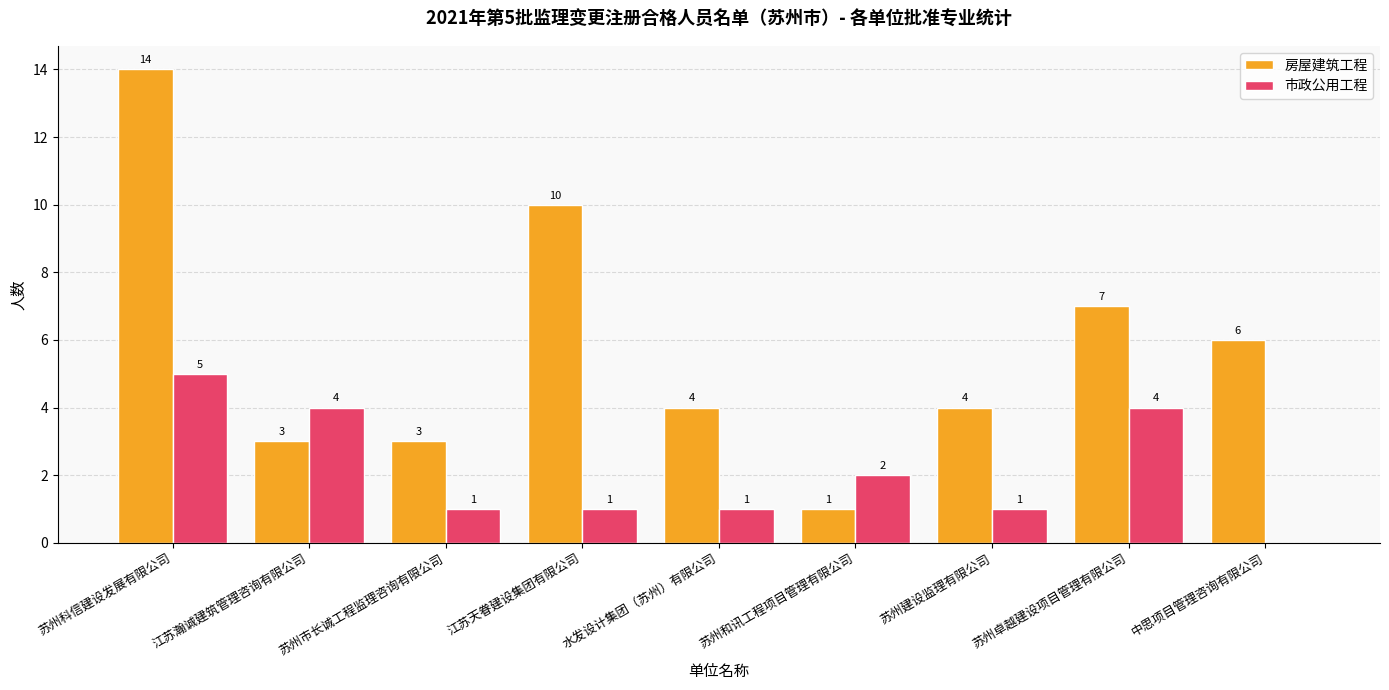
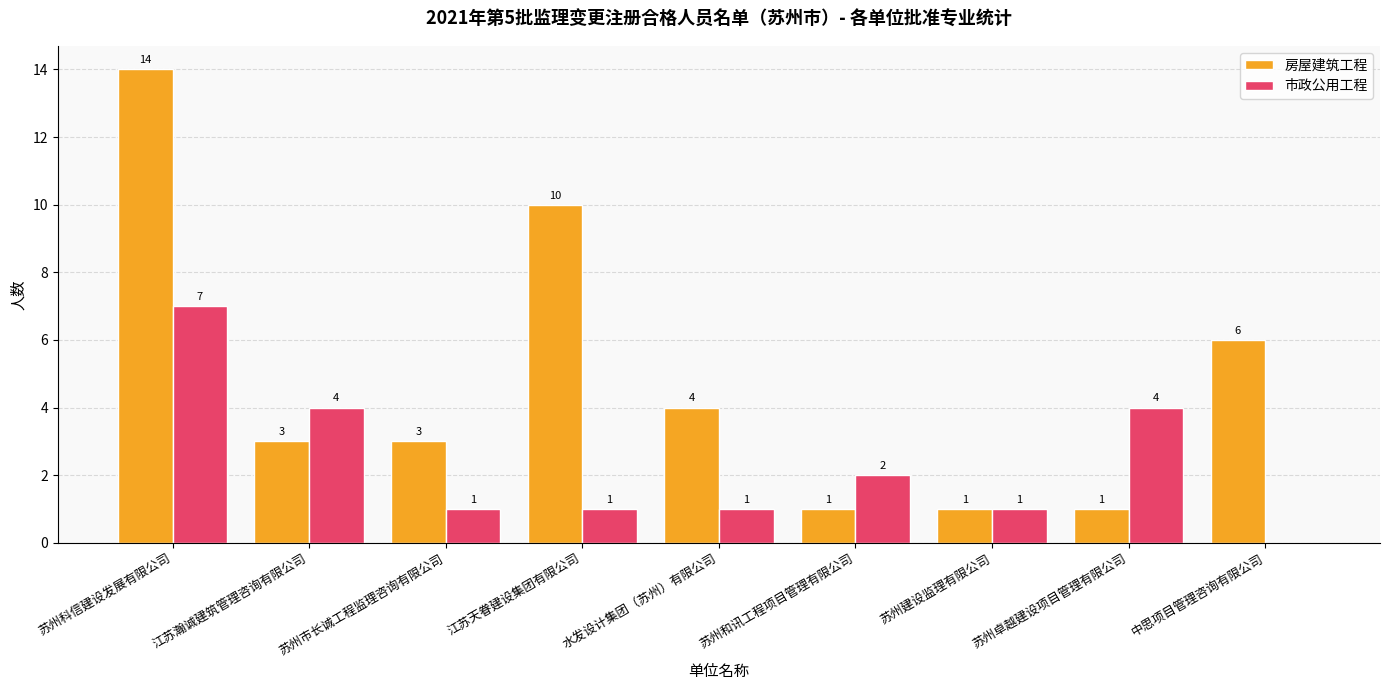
  {
    "房屋建筑工程": {
      "苏州科信建设发展有限公司": 14,
      "江苏瀚诚建筑管理咨询有限公司": 3,
      "苏州市长诚工程监理咨询有限公司": 3,
      "江苏天眷建设集团有限公司": 10,
      "水发设计集团（苏州）有限公司": 4,
      "苏州和讯工程项目管理有限公司": 1,
-     "苏州建设监理有限公司": 4,
-     "苏州卓越建设项目管理有限公司": 7,
+     "苏州建设监理有限公司": 1,
+     "苏州卓越建设项目管理有限公司": 1,
      "中思项目管理咨询有限公司": 6
    },
    "市政公用工程": {
-     "苏州科信建设发展有限公司": 5,
+     "苏州科信建设发展有限公司": 7,
      "江苏瀚诚建筑管理咨询有限公司": 4,
      "苏州市长诚工程监理咨询有限公司": 1,
      "江苏天眷建设集团有限公司": 1,
      "水发设计集团（苏州）有限公司": 1,
      "苏州和讯工程项目管理有限公司": 2,
      "苏州建设监理有限公司": 1,
      "苏州卓越建设项目管理有限公司": 4
    }
  }
